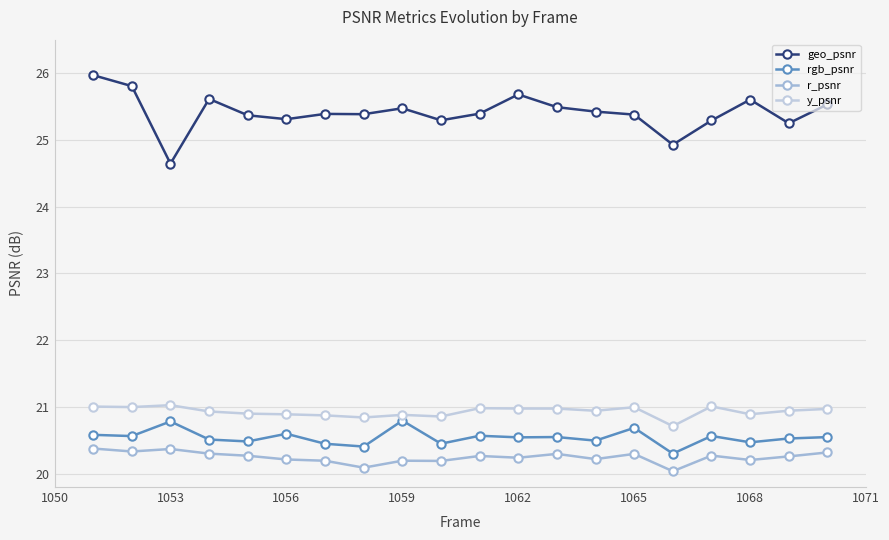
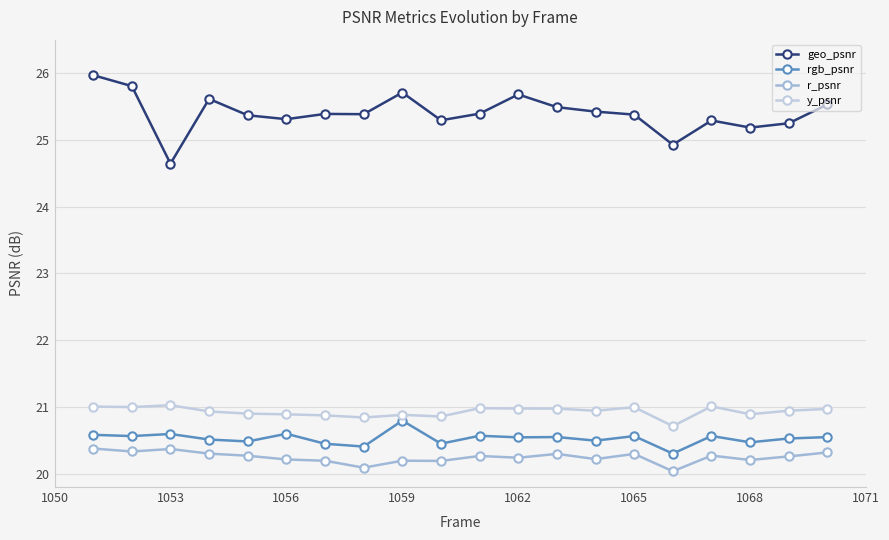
  {
    "geo_psnr": {
      "1053": 24.6,
      "1056": 25.3,
-     "1059": 25.5,
+     "1059": 25.7,
      "1062": 25.7,
      "1065": 25.4,
-     "1068": 25.6
+     "1068": 25.2
    },
    "rgb_psnr": {
-     "1053": 20.8,
+     "1053": 20.6,
      "1056": 20.6,
      "1059": 20.8,
      "1062": 20.5,
-     "1065": 20.7,
+     "1065": 20.6,
      "1068": 20.5
    }
  }
